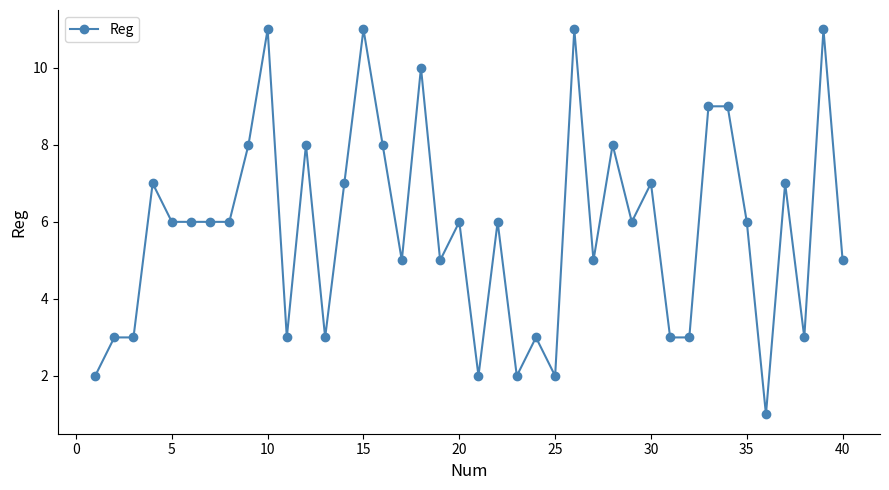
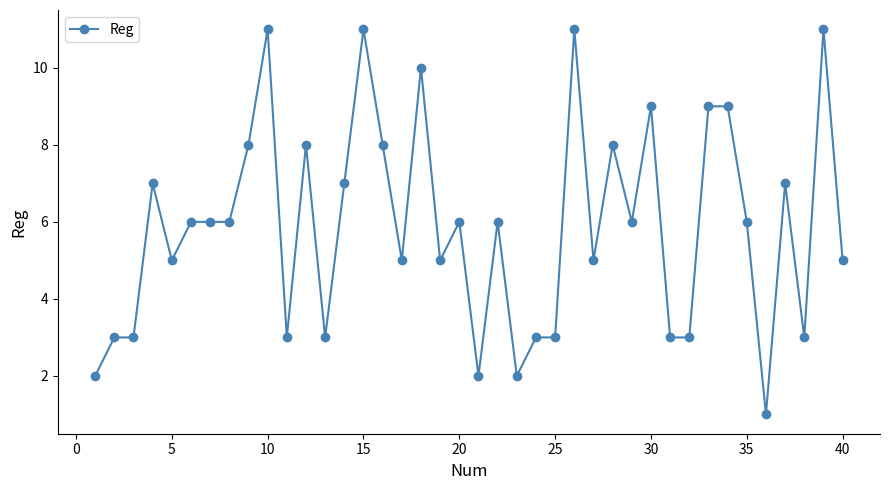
  {
-   "5": 6,
+   "5": 5,
    "10": 11,
    "15": 11,
    "20": 6,
-   "25": 2,
-   "30": 7,
+   "25": 3,
+   "30": 9,
    "35": 6,
    "40": 5
  }
